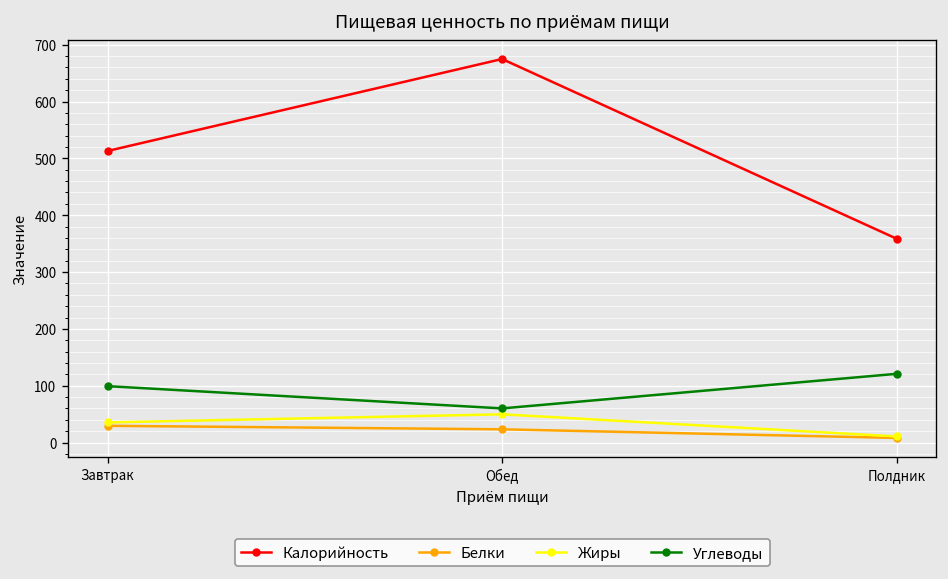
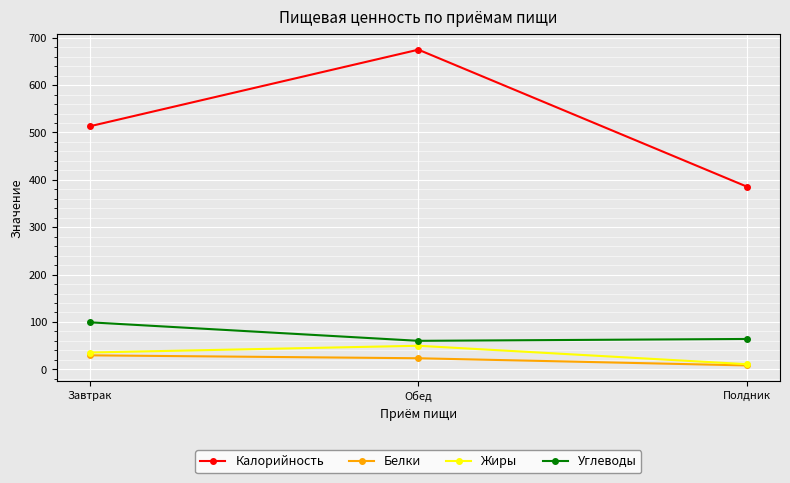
  {
    "Калорийность": {
      "Завтрак": 510,
      "Обед": 670,
-     "Полдник": 360
+     "Полдник": 390
    },
    "Белки": {
      "Завтрак": 30,
      "Обед": 20
    },
    "Жиры": {
      "Завтрак": 40,
      "Обед": 50
    },
    "Углеводы": {
      "Завтрак": 100,
      "Обед": 60,
-     "Полдник": 120
+     "Полдник": 60
    }
  }
